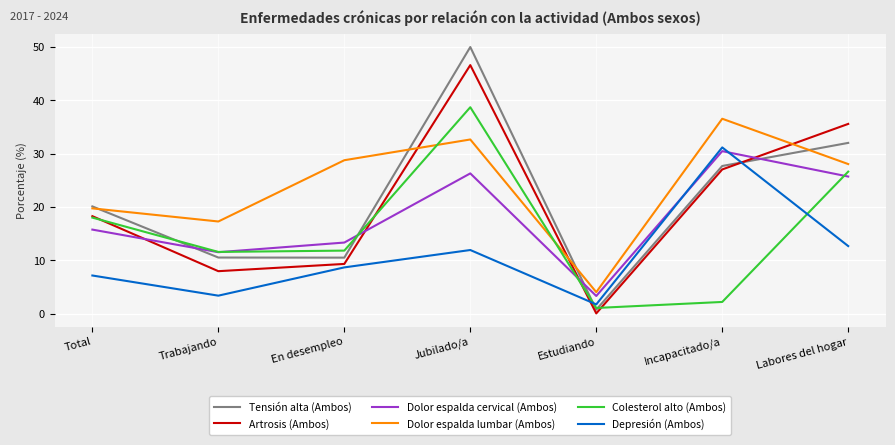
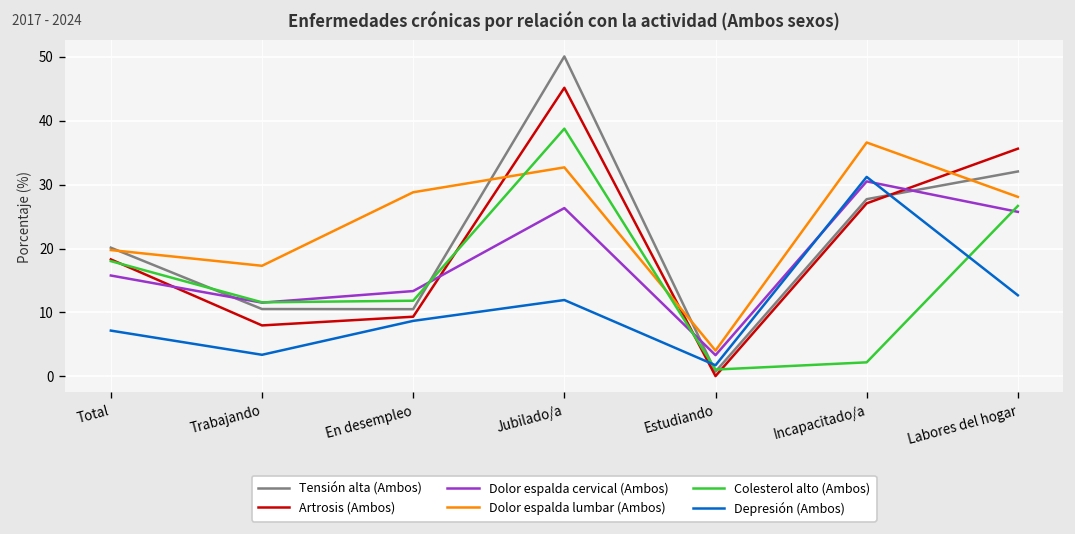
  {
    "Tensión alta (Ambos)": {
      "Trabajando": 11,
      "En desempleo": 11,
      "Jubilado/a": 50,
      "Incapacitado/a": 28,
      "Labores del hogar": 32
    },
    "Artrosis (Ambos)": {
      "Trabajando": 8,
      "En desempleo": 9,
-     "Jubilado/a": 47,
+     "Jubilado/a": 45,
      "Estudiando": 0,
      "Incapacitado/a": 27,
      "Labores del hogar": 36
    },
    "Dolor espalda cervical (Ambos)": {
      "Total": 16,
      "En desempleo": 13,
      "Jubilado/a": 26,
      "Estudiando": 3,
      "Incapacitado/a": 30,
      "Labores del hogar": 26
    },
    "Dolor espalda lumbar (Ambos)": {
      "Trabajando": 17,
      "En desempleo": 29,
      "Jubilado/a": 33,
      "Estudiando": 4,
      "Incapacitado/a": 37,
      "Labores del hogar": 28
    },
    "Colesterol alto (Ambos)": {
      "En desempleo": 12,
      "Jubilado/a": 39,
      "Incapacitado/a": 2,
      "Labores del hogar": 27
    },
    "Depresión (Ambos)": {
      "Total": 7,
      "Trabajando": 3,
      "En desempleo": 9,
      "Jubilado/a": 12,
      "Estudiando": 2,
      "Incapacitado/a": 31,
      "Labores del hogar": 13
    }
  }
